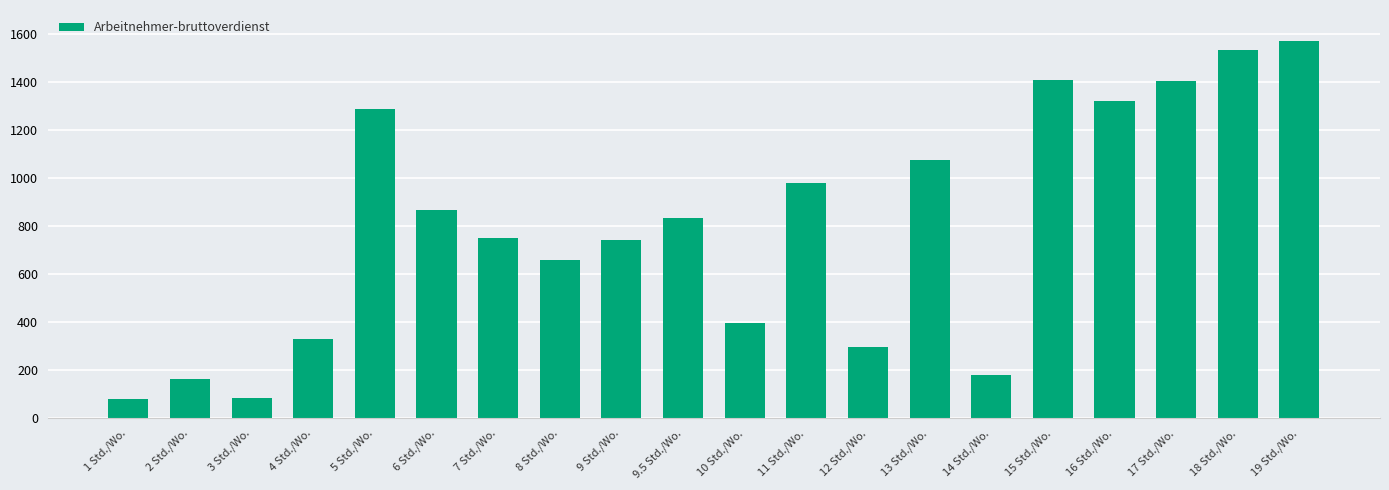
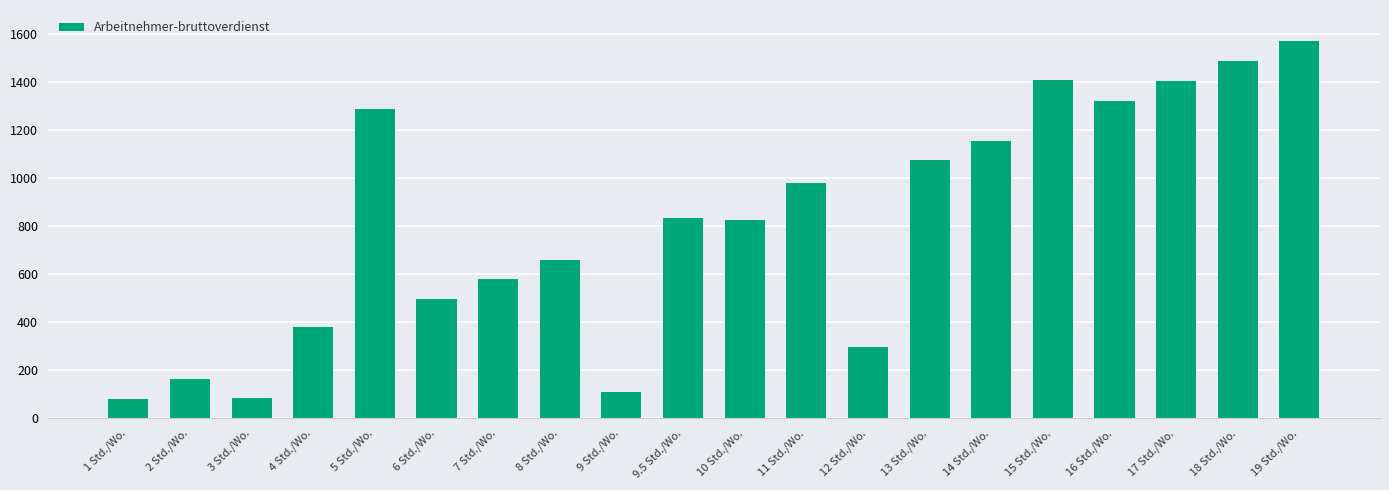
  {
    "1 Std./Wo.": 80,
    "2 Std./Wo.": 170,
    "3 Std./Wo.": 80,
-   "4 Std./Wo.": 330,
+   "4 Std./Wo.": 380,
    "5 Std./Wo.": 1290,
-   "6 Std./Wo.": 870,
-   "7 Std./Wo.": 750,
+   "6 Std./Wo.": 500,
+   "7 Std./Wo.": 580,
    "8 Std./Wo.": 660,
-   "9 Std./Wo.": 740,
+   "9 Std./Wo.": 110,
    "9.5 Std./Wo.": 840,
-   "10 Std./Wo.": 400,
+   "10 Std./Wo.": 830,
    "11 Std./Wo.": 980,
    "12 Std./Wo.": 300,
    "13 Std./Wo.": 1070,
-   "14 Std./Wo.": 180,
+   "14 Std./Wo.": 1160,
    "15 Std./Wo.": 1410,
    "16 Std./Wo.": 1320,
    "17 Std./Wo.": 1400,
-   "18 Std./Wo.": 1530,
+   "18 Std./Wo.": 1490,
    "19 Std./Wo.": 1570
  }
